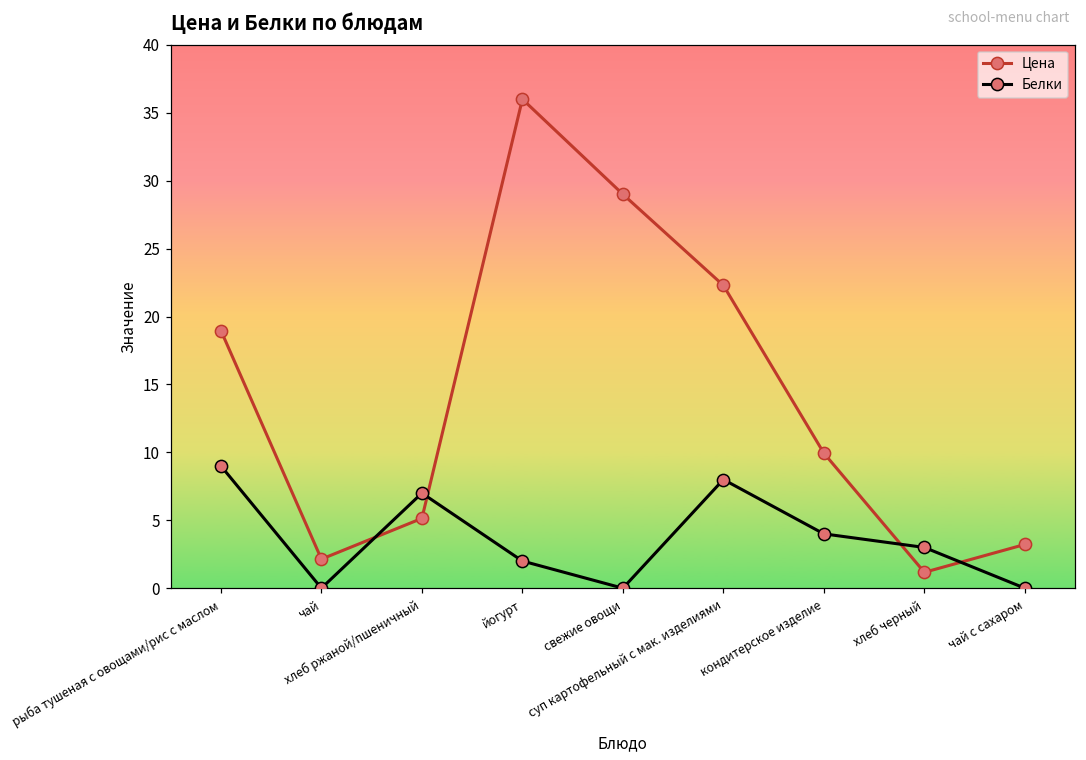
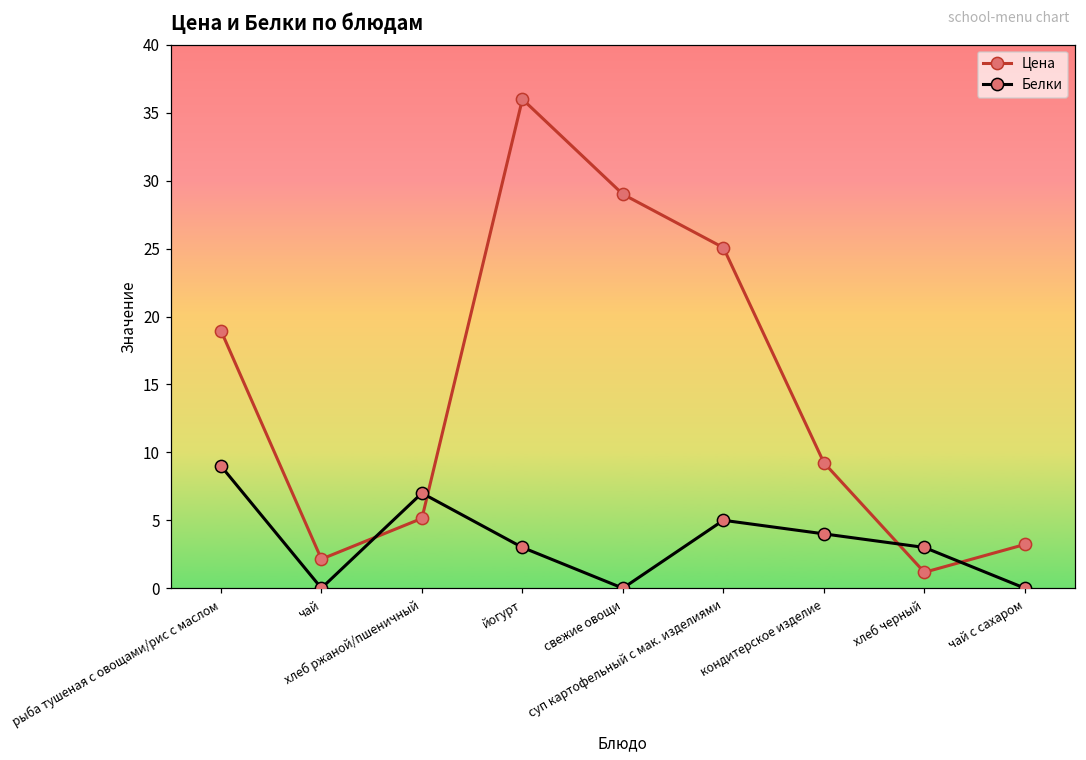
  {
    "Цена": {
      "рыба тушеная с овощами/рис с маслом": 19.0,
      "чай": 2.1,
      "хлеб ржаной/пшеничный": 5.1,
      "йогурт": 36.0,
      "свежие овощи": 29.0,
-     "суп картофельный с мак. изделиями": 22.3,
-     "кондитерское изделие": 9.9,
+     "суп картофельный с мак. изделиями": 25.1,
+     "кондитерское изделие": 9.2,
      "хлеб черный": 1.2,
      "чай с сахаром": 3.2
    },
    "Белки": {
      "рыба тушеная с овощами/рис с маслом": 9,
      "чай": 0,
      "хлеб ржаной/пшеничный": 7,
-     "йогурт": 2,
+     "йогурт": 3,
      "свежие овощи": 0,
-     "суп картофельный с мак. изделиями": 8,
+     "суп картофельный с мак. изделиями": 5,
      "кондитерское изделие": 4,
      "хлеб черный": 3,
      "чай с сахаром": 0
    }
  }
